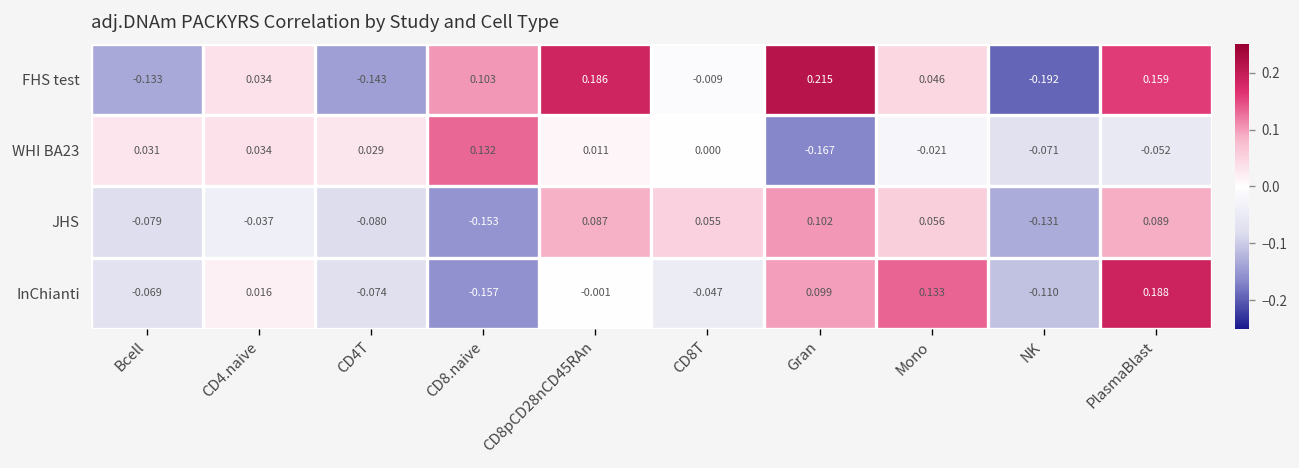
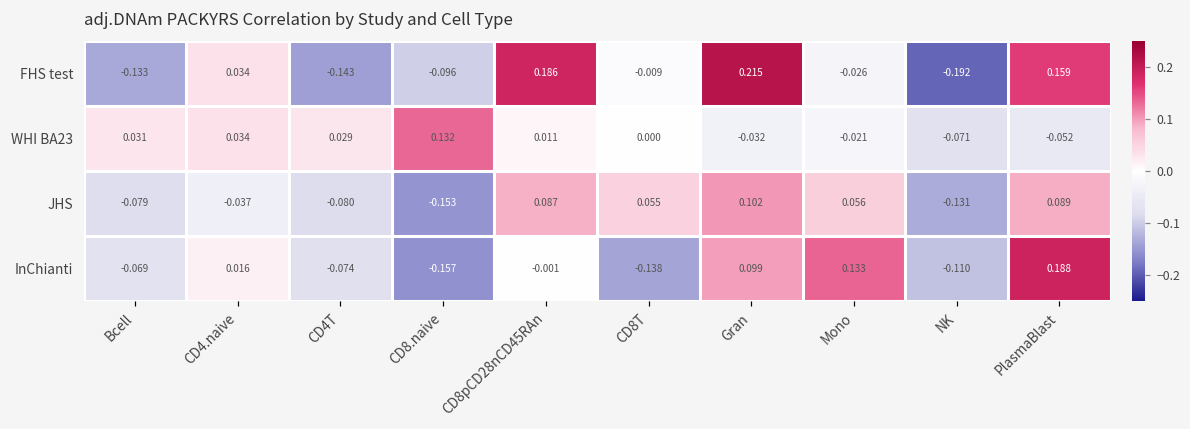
  {
    "FHS test": {
      "Bcell": -0.133,
      "CD4.naive": 0.034,
      "CD4T": -0.143,
-     "CD8.naive": 0.103,
+     "CD8.naive": -0.096,
      "CD8pCD28nCD45RAn": 0.186,
      "CD8T": -0.009,
      "Gran": 0.215,
-     "Mono": 0.046,
+     "Mono": -0.026,
      "NK": -0.192,
      "PlasmaBlast": 0.159
    },
    "WHI BA23": {
      "Bcell": 0.031,
      "CD4.naive": 0.034,
      "CD4T": 0.029,
      "CD8.naive": 0.132,
      "CD8pCD28nCD45RAn": 0.011,
      "CD8T": 0.000,
-     "Gran": -0.167,
+     "Gran": -0.032,
      "Mono": -0.021,
      "NK": -0.071,
      "PlasmaBlast": -0.052
    },
    "JHS": {
      "Bcell": -0.079,
      "CD4.naive": -0.037,
      "CD4T": -0.080,
      "CD8.naive": -0.153,
      "CD8pCD28nCD45RAn": 0.087,
      "CD8T": 0.055,
      "Gran": 0.102,
      "Mono": 0.056,
      "NK": -0.131,
      "PlasmaBlast": 0.089
    },
    "InChianti": {
      "Bcell": -0.069,
      "CD4.naive": 0.016,
      "CD4T": -0.074,
      "CD8.naive": -0.157,
      "CD8pCD28nCD45RAn": -0.001,
-     "CD8T": -0.047,
+     "CD8T": -0.138,
      "Gran": 0.099,
      "Mono": 0.133,
      "NK": -0.110,
      "PlasmaBlast": 0.188
    }
  }
